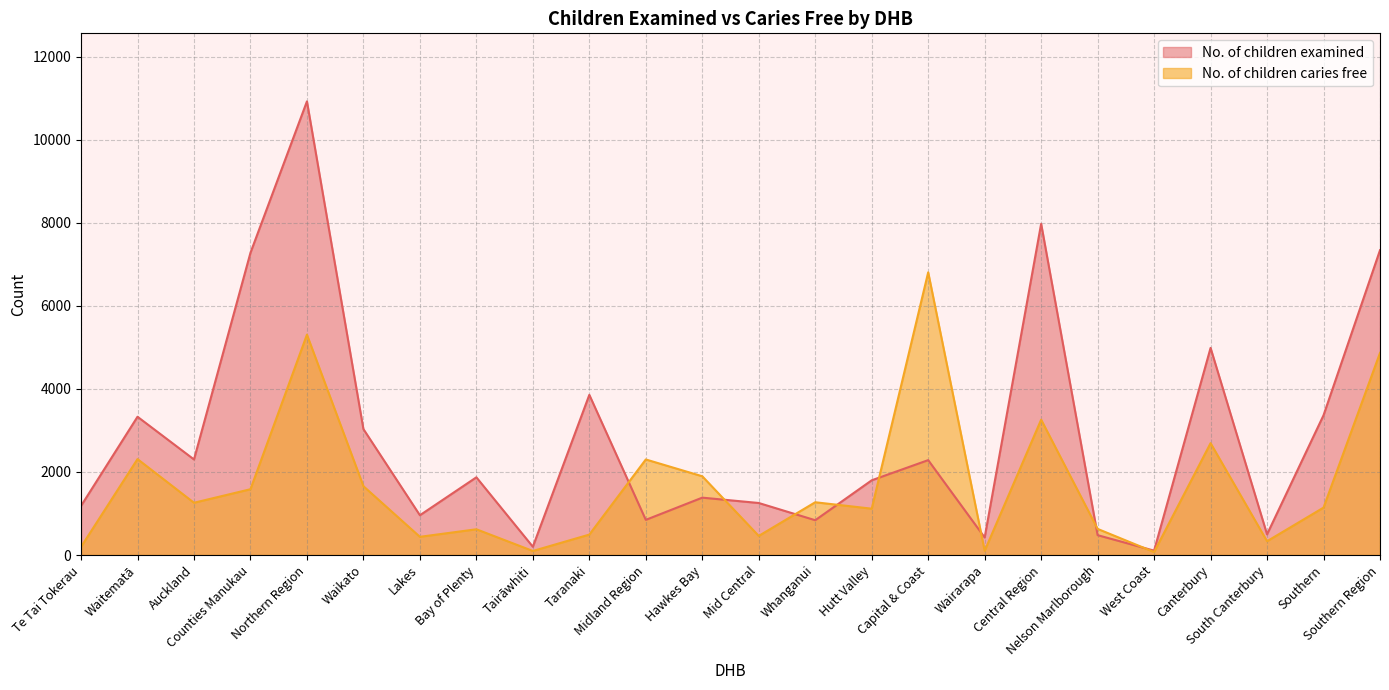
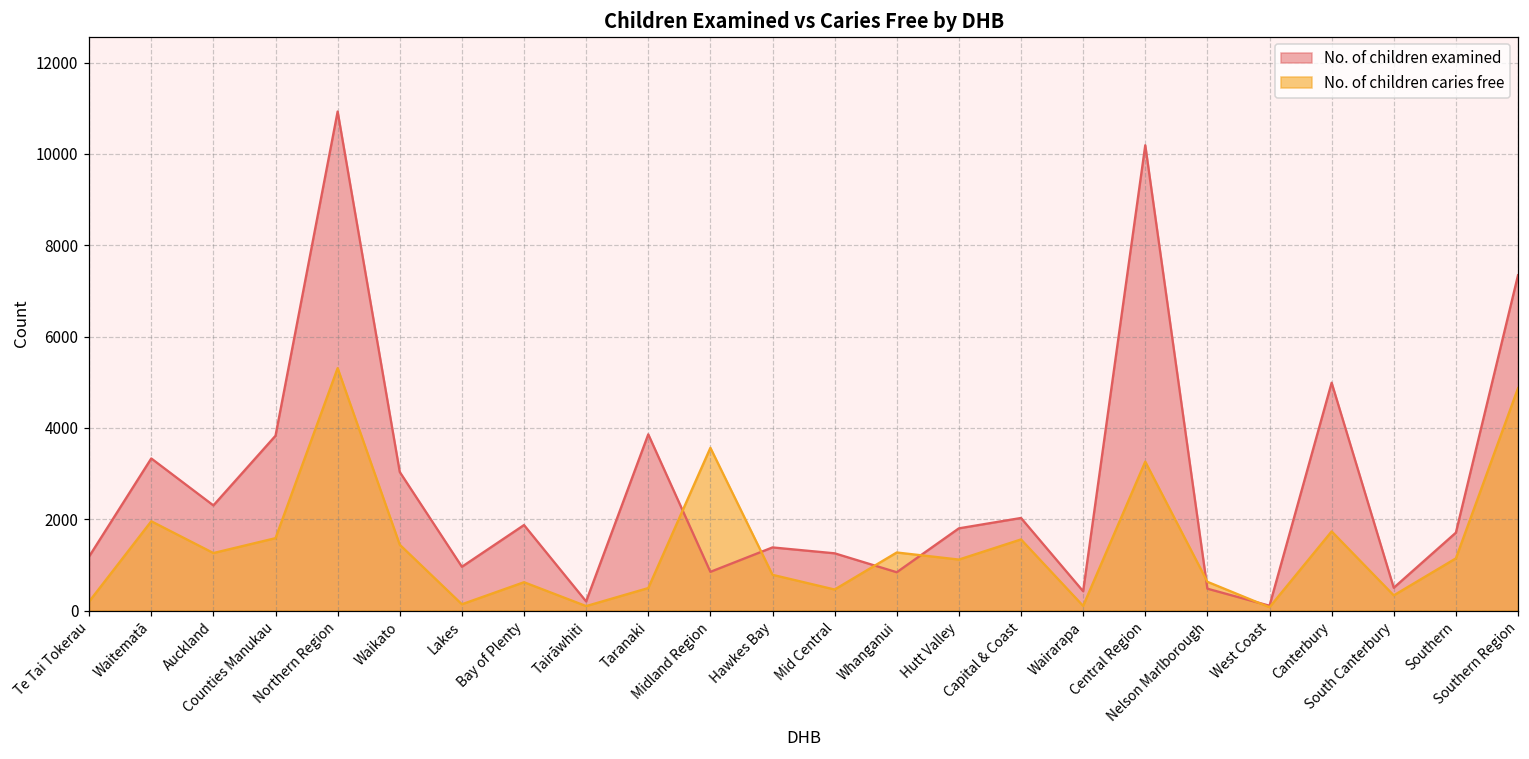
  {
    "No. of children examined": {
      "Te Tai Tokerau": 1200,
      "Waitematā": 3300,
      "Auckland": 2300,
-     "Counties Manukau": 7300,
+     "Counties Manukau": 3800,
      "Northern Region": 10900,
      "Waikato": 3000,
      "Lakes": 1000,
      "Bay of Plenty": 1900,
      "Tairāwhiti": 200,
      "Taranaki": 3900,
      "Midland Region": 800,
      "Hawkes Bay": 1400,
      "Mid Central": 1300,
      "Whanganui": 800,
      "Hutt Valley": 1800,
-     "Capital & Coast": 2300,
+     "Capital & Coast": 2000,
      "Wairarapa": 400,
-     "Central Region": 8000,
+     "Central Region": 10200,
      "Nelson Marlborough": 500,
      "Canterbury": 5000,
      "South Canterbury": 500,
-     "Southern": 3400,
+     "Southern": 1700,
      "Southern Region": 7300
    },
    "No. of children caries free": {
      "Te Tai Tokerau": 200,
-     "Waitematā": 2300,
+     "Waitematā": 2000,
      "Auckland": 1300,
      "Counties Manukau": 1600,
      "Northern Region": 5300,
-     "Waikato": 1700,
-     "Lakes": 400,
+     "Waikato": 1400,
+     "Lakes": 100,
      "Bay of Plenty": 600,
      "Tairāwhiti": 100,
      "Taranaki": 500,
-     "Midland Region": 2300,
-     "Hawkes Bay": 1900,
+     "Midland Region": 3600,
+     "Hawkes Bay": 800,
      "Mid Central": 500,
      "Whanganui": 1300,
      "Hutt Valley": 1100,
-     "Capital & Coast": 6800,
+     "Capital & Coast": 1600,
      "Wairarapa": 100,
      "Central Region": 3300,
      "Nelson Marlborough": 600,
-     "Canterbury": 2700,
+     "Canterbury": 1700,
      "South Canterbury": 300,
      "Southern": 1100,
      "Southern Region": 4900
    }
  }
